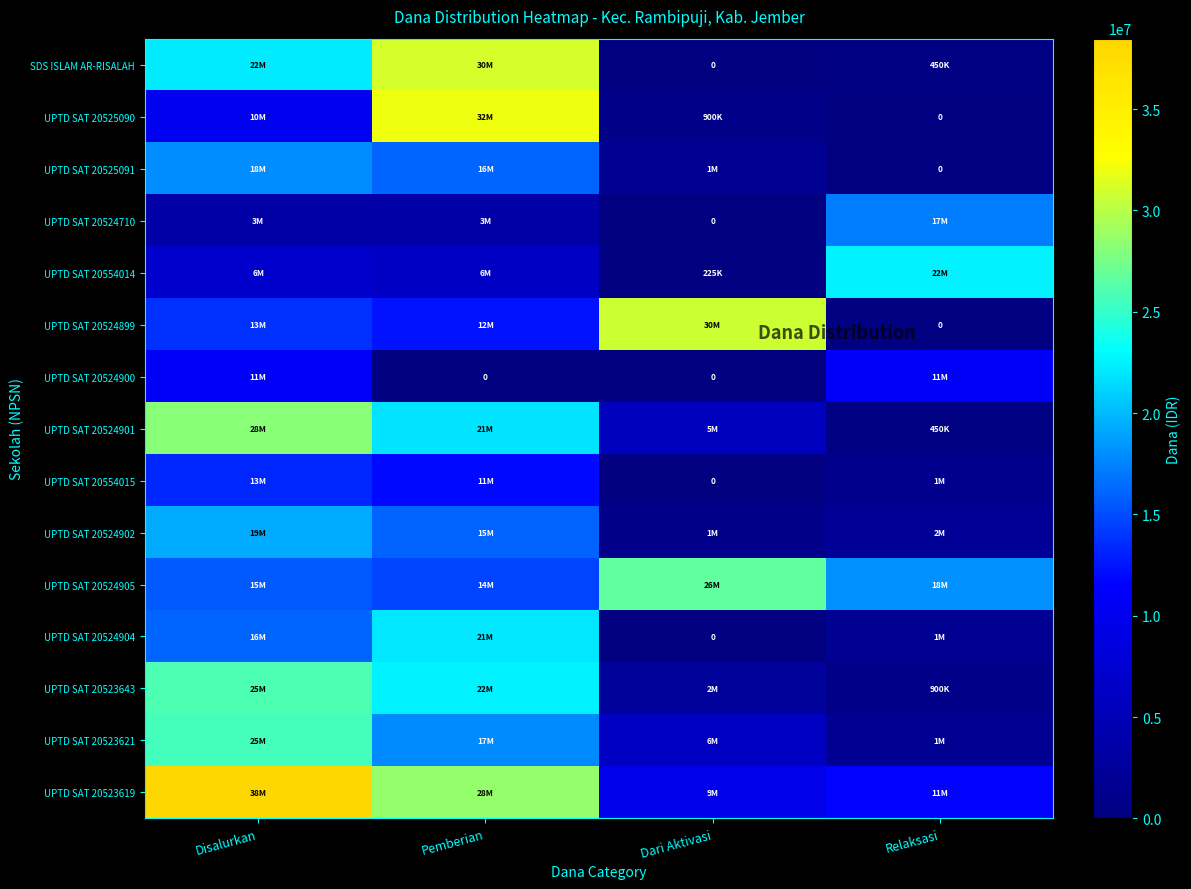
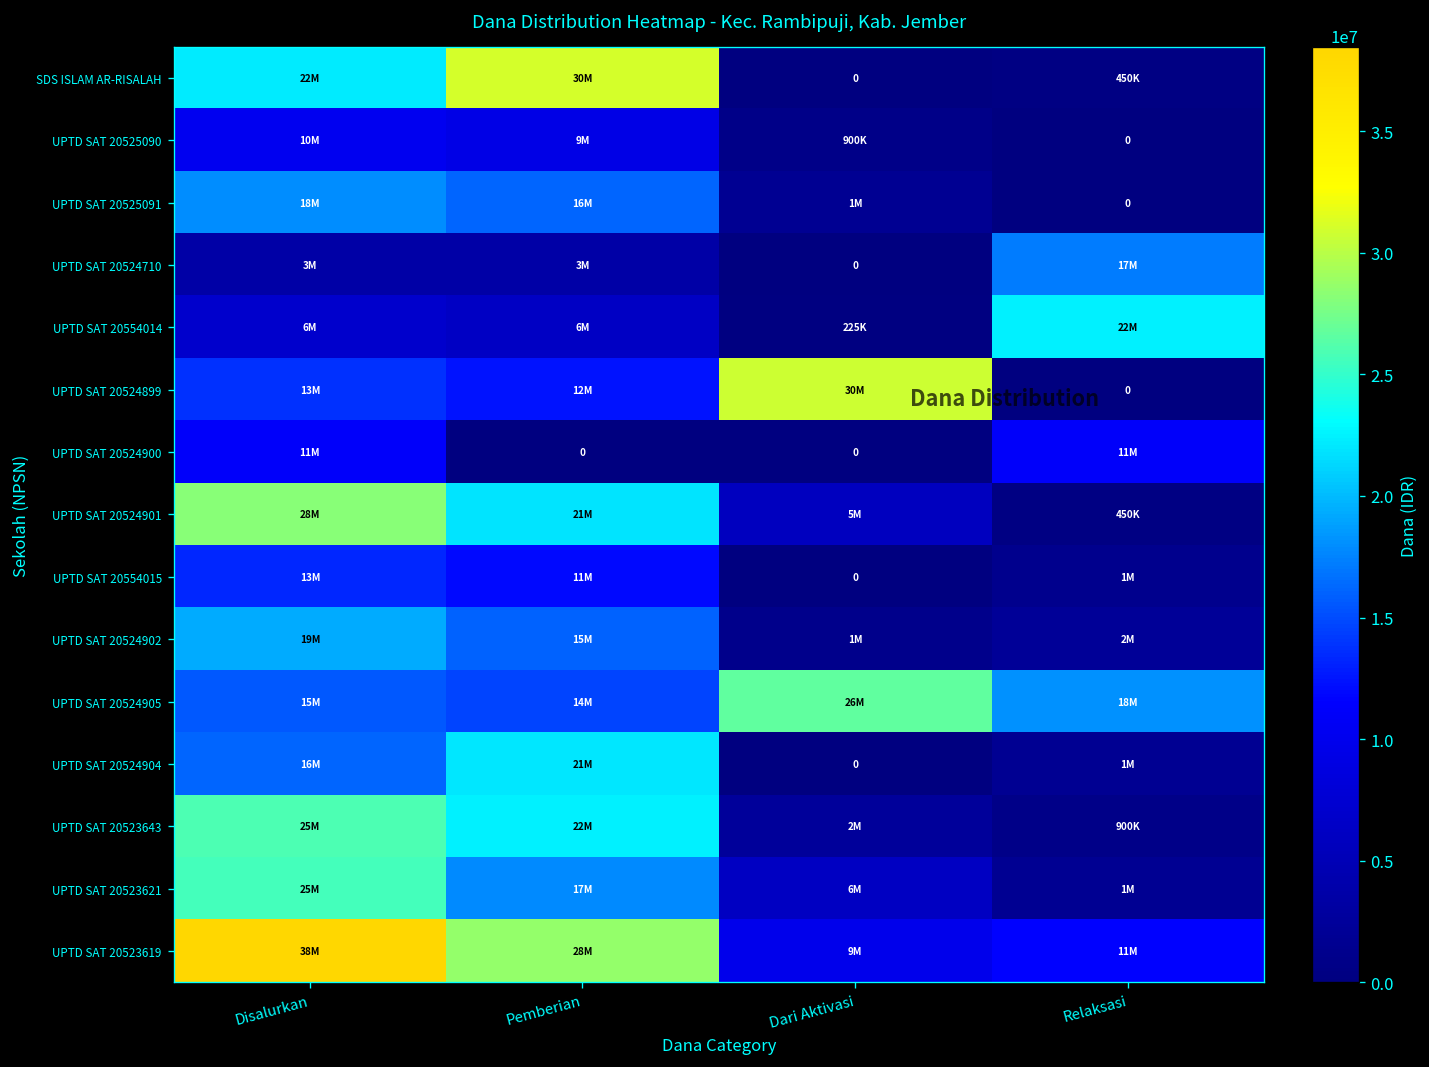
  {
    "SDS ISLAM AR-RISALAH": {
      "Disalurkan": "22M",
      "Pemberian": "30M",
      "Dari Aktivasi": "0",
      "Relaksasi": "450K"
    },
    "UPTD SAT 20525090": {
      "Disalurkan": "10M",
-     "Pemberian": "32M",
+     "Pemberian": "9M",
      "Dari Aktivasi": "900K",
      "Relaksasi": "0"
    },
    "UPTD SAT 20525091": {
      "Disalurkan": "18M",
      "Pemberian": "16M",
      "Dari Aktivasi": "1M",
      "Relaksasi": "0"
    },
    "UPTD SAT 20524710": {
      "Disalurkan": "3M",
      "Pemberian": "3M",
      "Dari Aktivasi": "0",
      "Relaksasi": "17M"
    },
    "UPTD SAT 20554014": {
      "Disalurkan": "6M",
      "Pemberian": "6M",
      "Dari Aktivasi": "225K",
      "Relaksasi": "22M"
    },
    "UPTD SAT 20524899": {
      "Disalurkan": "13M",
      "Pemberian": "12M",
      "Dari Aktivasi": "30M"
    },
    "UPTD SAT 20524900": {
      "Disalurkan": "11M",
      "Pemberian": "0",
      "Dari Aktivasi": "0",
      "Relaksasi": "11M"
    },
    "UPTD SAT 20524901": {
      "Disalurkan": "28M",
      "Pemberian": "21M",
      "Dari Aktivasi": "5M",
      "Relaksasi": "450K"
    },
    "UPTD SAT 20554015": {
      "Disalurkan": "13M",
      "Pemberian": "11M",
      "Dari Aktivasi": "0",
      "Relaksasi": "1M"
    },
    "UPTD SAT 20524902": {
      "Disalurkan": "19M",
      "Pemberian": "15M",
      "Dari Aktivasi": "1M",
      "Relaksasi": "2M"
    },
    "UPTD SAT 20524905": {
      "Disalurkan": "15M",
      "Pemberian": "14M",
      "Dari Aktivasi": "26M",
      "Relaksasi": "18M"
    },
    "UPTD SAT 20524904": {
      "Disalurkan": "16M",
      "Pemberian": "21M",
      "Dari Aktivasi": "0",
      "Relaksasi": "1M"
    },
    "UPTD SAT 20523643": {
      "Disalurkan": "25M",
      "Pemberian": "22M",
      "Dari Aktivasi": "2M",
      "Relaksasi": "900K"
    },
    "UPTD SAT 20523621": {
      "Disalurkan": "25M",
      "Pemberian": "17M",
      "Dari Aktivasi": "6M",
      "Relaksasi": "1M"
    },
    "UPTD SAT 20523619": {
      "Disalurkan": "38M",
      "Pemberian": "28M",
      "Dari Aktivasi": "9M",
      "Relaksasi": "11M"
    }
  }
